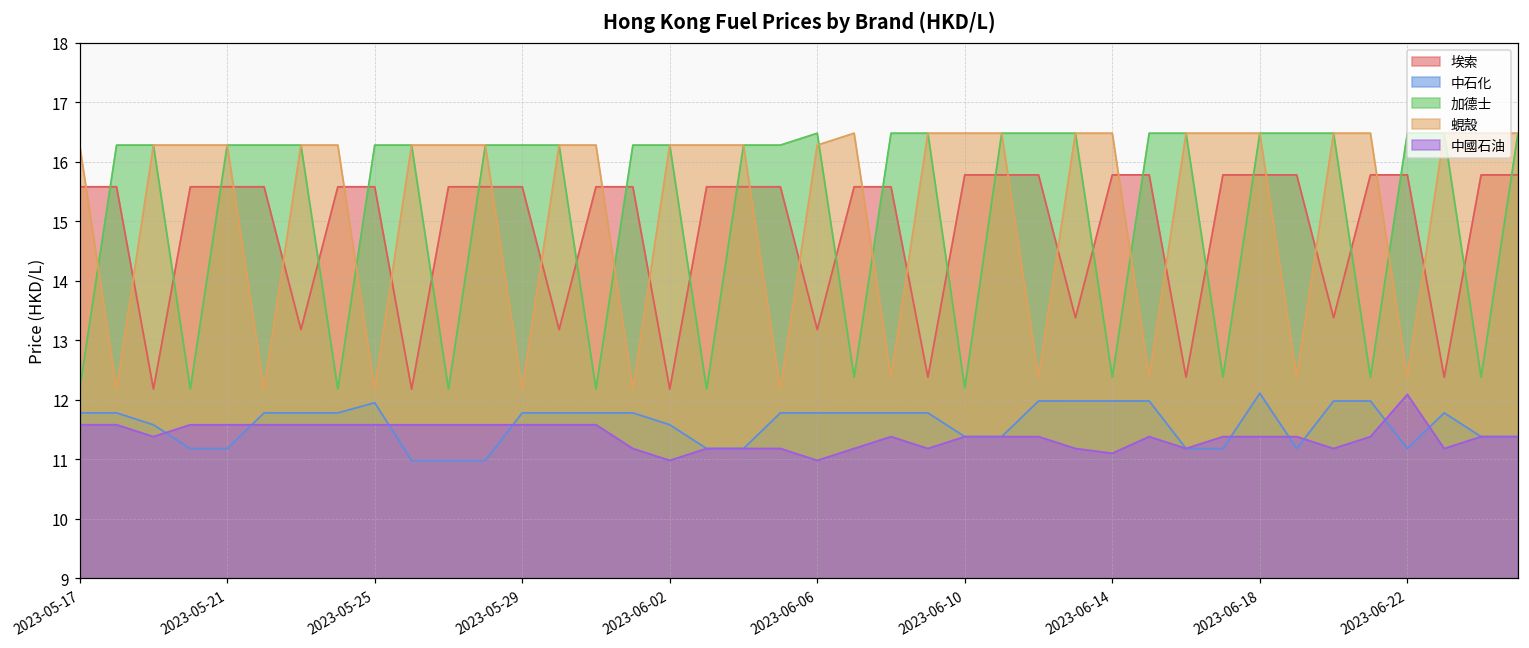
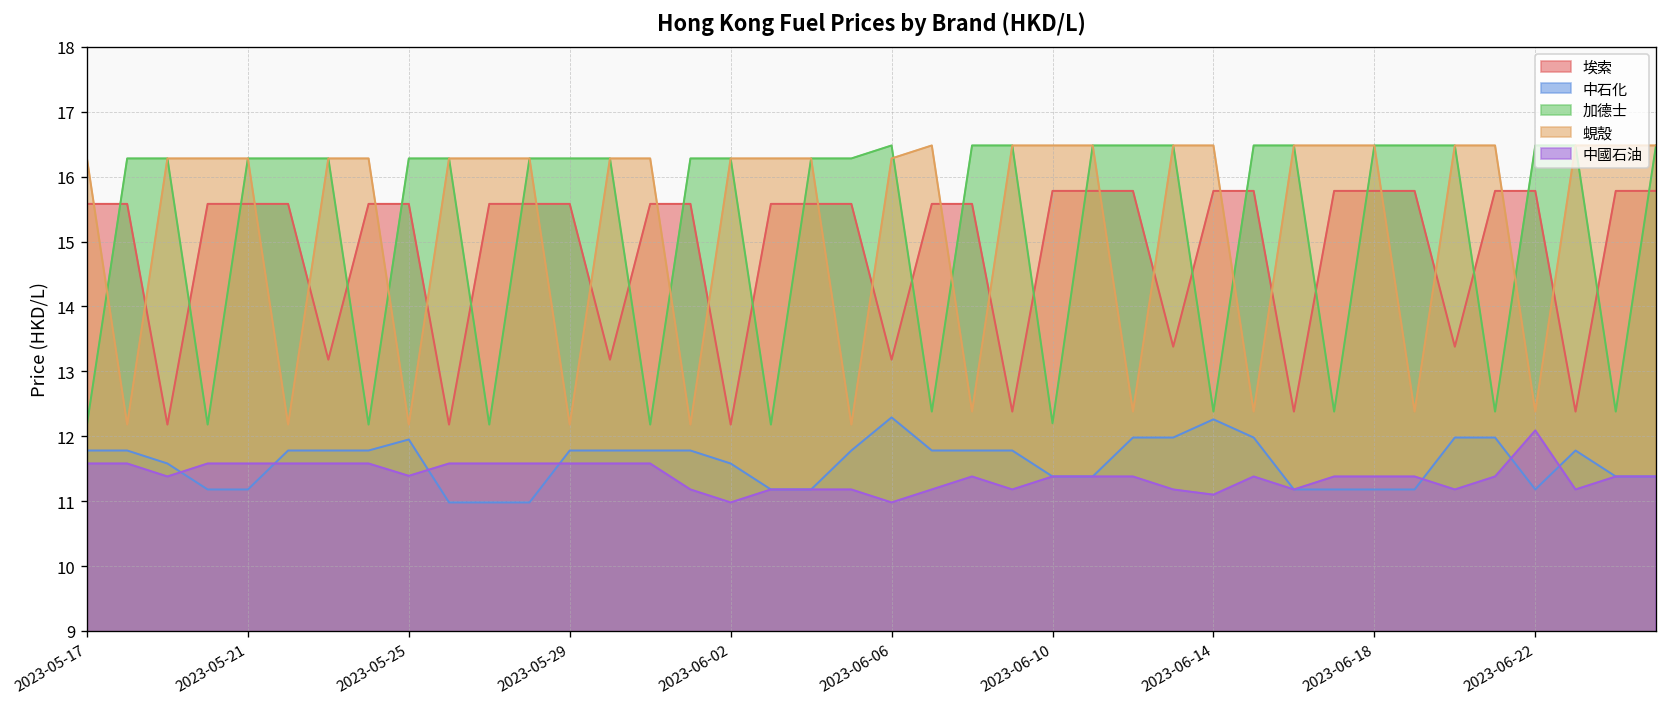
  {
    "中石化": {
      "2023-05-17": 11.8,
      "2023-05-21": 11.2,
      "2023-05-25": 12.0,
      "2023-05-29": 11.8,
      "2023-06-02": 11.6,
-     "2023-06-06": 11.8,
-     "2023-06-14": 12.0,
-     "2023-06-18": 12.1,
+     "2023-06-06": 12.3,
+     "2023-06-14": 12.3,
+     "2023-06-18": 11.2,
      "2023-06-22": 11.2
    },
    "加德士": {
      "2023-05-17": 12.2,
      "2023-05-25": 16.3,
      "2023-05-29": 16.3,
      "2023-06-06": 16.5,
      "2023-06-10": 12.2,
      "2023-06-14": 12.4
    },
    "中國石油": {
      "2023-05-17": 11.6,
      "2023-05-21": 11.6,
-     "2023-05-25": 11.6,
+     "2023-05-25": 11.4,
      "2023-05-29": 11.6,
      "2023-06-02": 11.0,
      "2023-06-06": 11.0,
      "2023-06-14": 11.1,
      "2023-06-18": 11.4,
      "2023-06-22": 12.1
    }
  }
